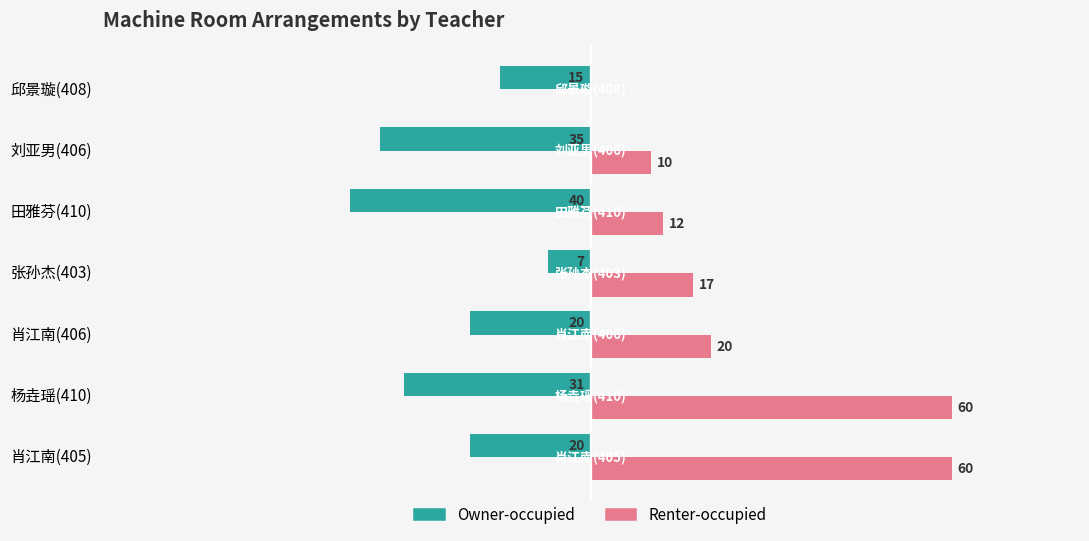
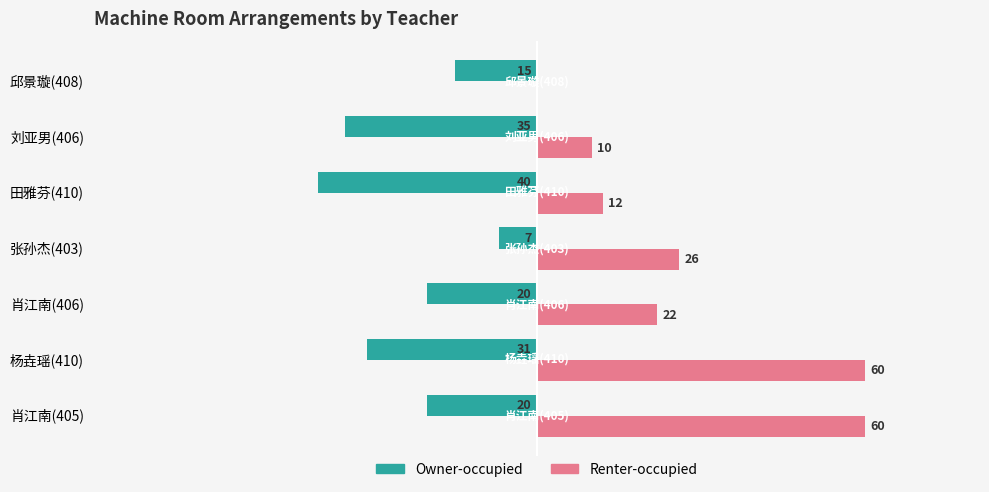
  {
    "Renter-occupied": {
      "刘亚男(406)": 10,
      "田雅芬(410)": 12,
-     "张孙杰(403)": 17,
-     "肖江南(406)": 20,
+     "张孙杰(403)": 26,
+     "肖江南(406)": 22,
      "杨垚瑶(410)": 60,
      "肖江南(405)": 60
    }
  }
